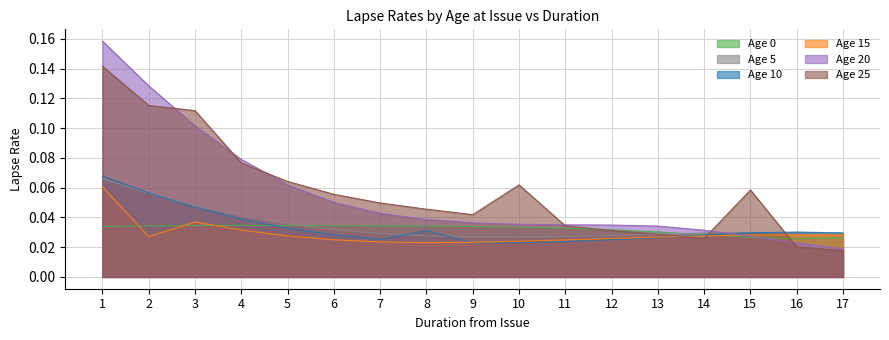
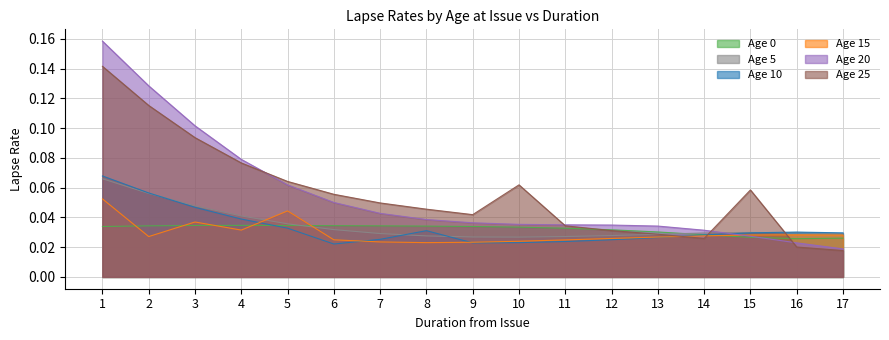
  {
    "Age 0": {
      "1": 0.034,
      "2": 0.034,
      "3": 0.035,
      "4": 0.035,
      "6": 0.034,
      "7": 0.034,
      "8": 0.034,
      "9": 0.034,
      "10": 0.033,
      "16": 0.026,
      "17": 0.026
    },
    "Age 10": {
      "1": 0.068,
      "4": 0.039,
      "5": 0.033,
-     "6": 0.028,
+     "6": 0.022,
      "7": 0.025,
      "8": 0.031
    },
    "Age 15": {
-     "1": 0.061,
+     "1": 0.052,
      "2": 0.027,
      "3": 0.037,
      "4": 0.031,
-     "5": 0.028,
+     "5": 0.044,
      "6": 0.025,
      "7": 0.024,
      "8": 0.023
    },
    "Age 25": {
      "1": 0.142,
      "2": 0.115,
-     "3": 0.112,
+     "3": 0.094,
      "4": 0.077,
      "5": 0.064,
      "6": 0.056,
      "7": 0.050,
      "8": 0.046,
      "9": 0.042,
      "10": 0.062,
      "15": 0.058,
      "16": 0.020
    }
  }
